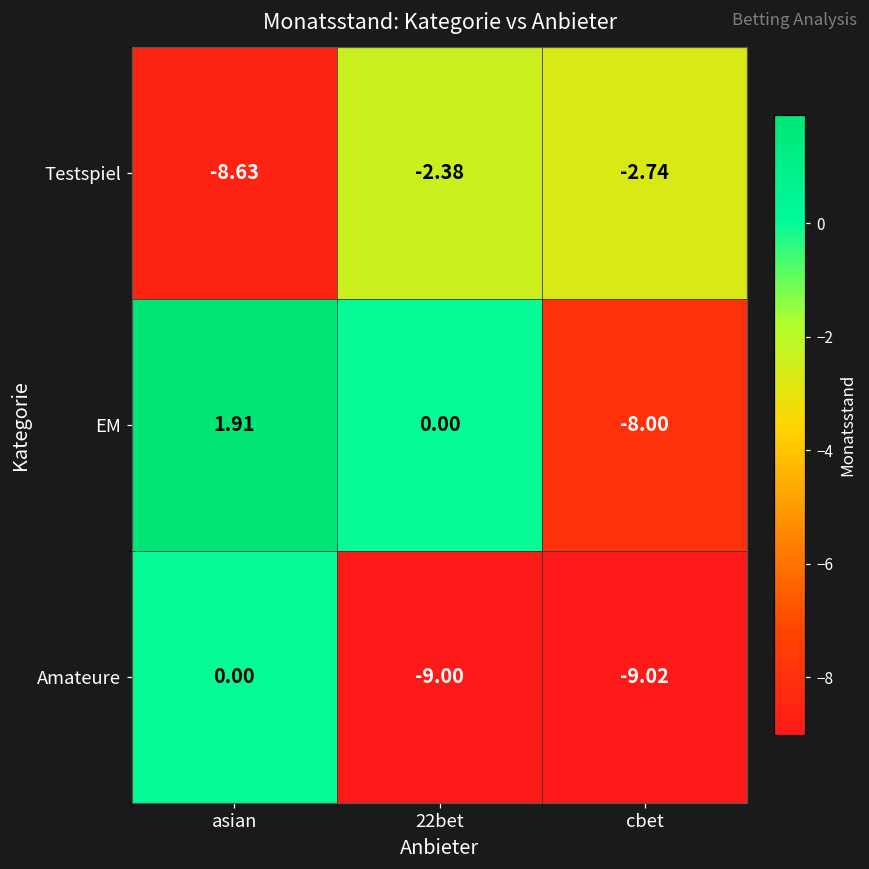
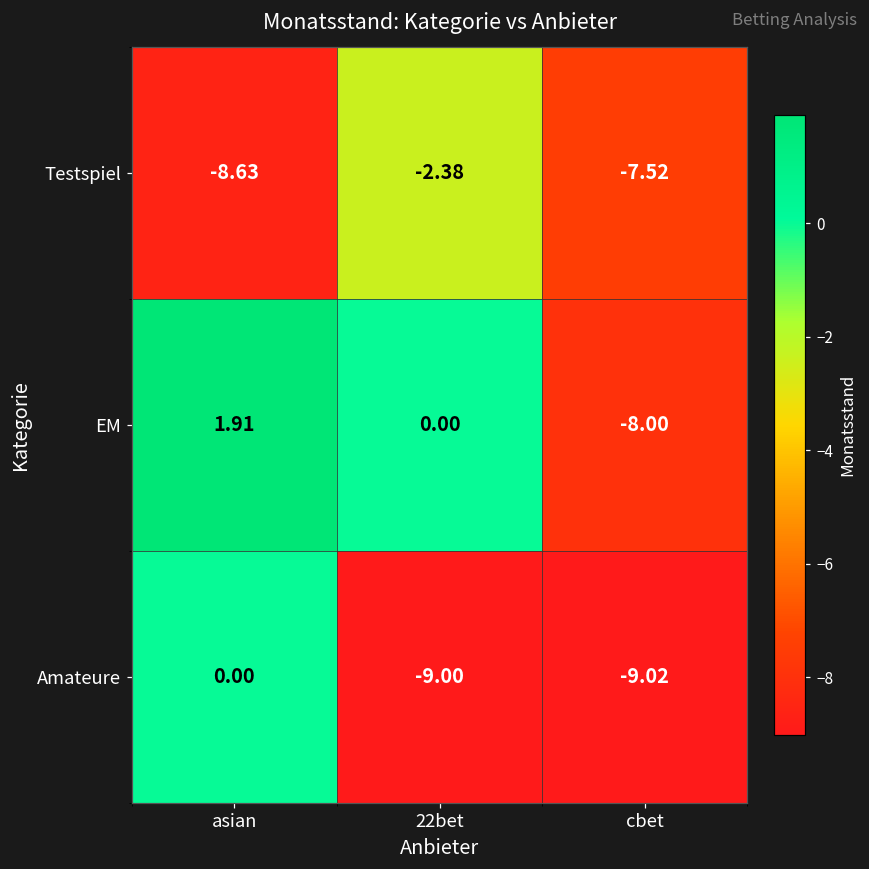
  {
    "Testspiel": {
      "asian": -8.63,
      "22bet": -2.38,
-     "cbet": -2.74
+     "cbet": -7.52
    },
    "EM": {
      "asian": 1.91,
      "22bet": 0.00,
      "cbet": -8.00
    },
    "Amateure": {
      "asian": 0.00,
      "22bet": -9.00,
      "cbet": -9.02
    }
  }
